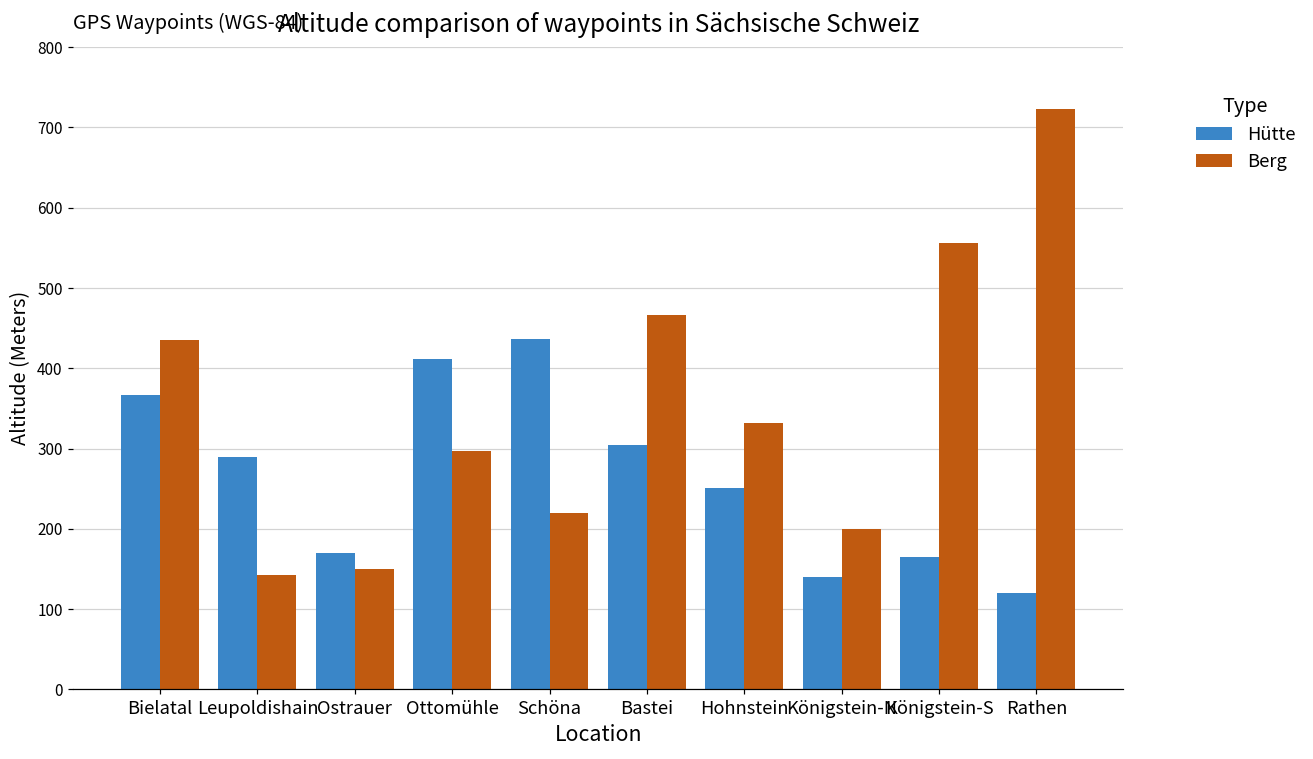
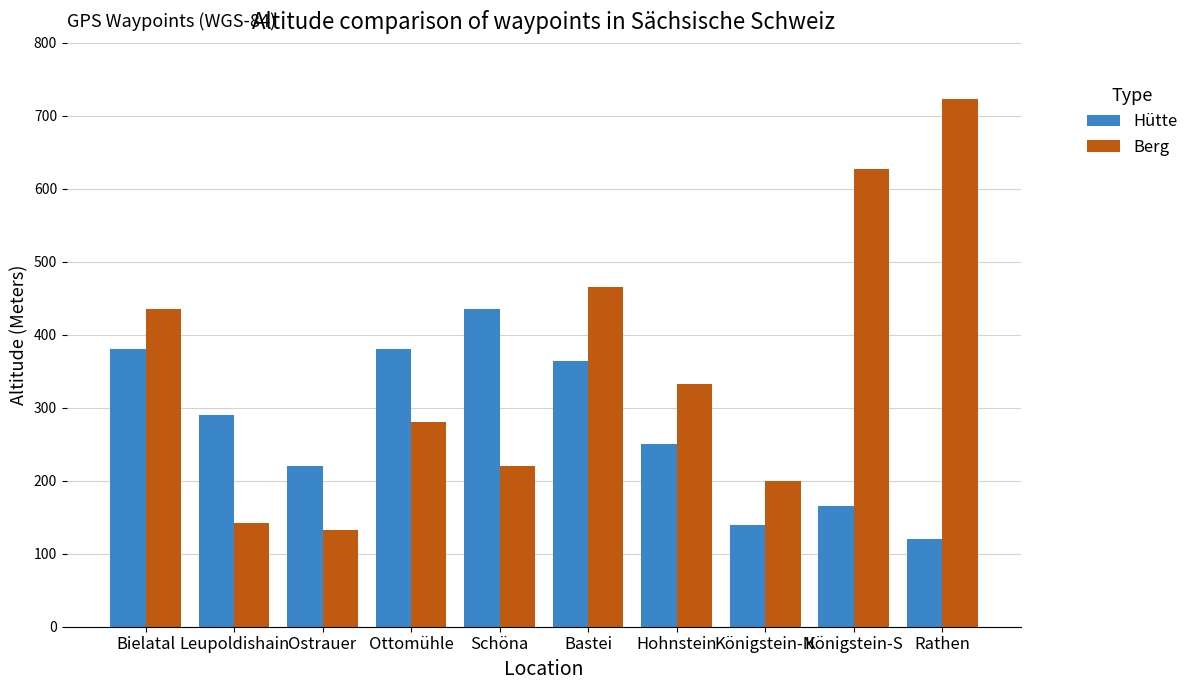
  {
    "Hütte": {
-     "Bielatal": 370,
+     "Bielatal": 380,
      "Leupoldishain": 290,
-     "Ostrauer": 170,
-     "Ottomühle": 410,
+     "Ostrauer": 220,
+     "Ottomühle": 380,
      "Schöna": 440,
-     "Bastei": 310,
+     "Bastei": 360,
      "Hohnstein": 250,
      "Königstein-N": 140,
      "Königstein-S": 170,
      "Rathen": 120
    },
    "Berg": {
      "Bielatal": 440,
      "Leupoldishain": 140,
-     "Ostrauer": 150,
-     "Ottomühle": 300,
+     "Ostrauer": 130,
+     "Ottomühle": 280,
      "Schöna": 220,
      "Bastei": 470,
      "Hohnstein": 330,
      "Königstein-N": 200,
-     "Königstein-S": 560,
+     "Königstein-S": 630,
      "Rathen": 720
    }
  }
